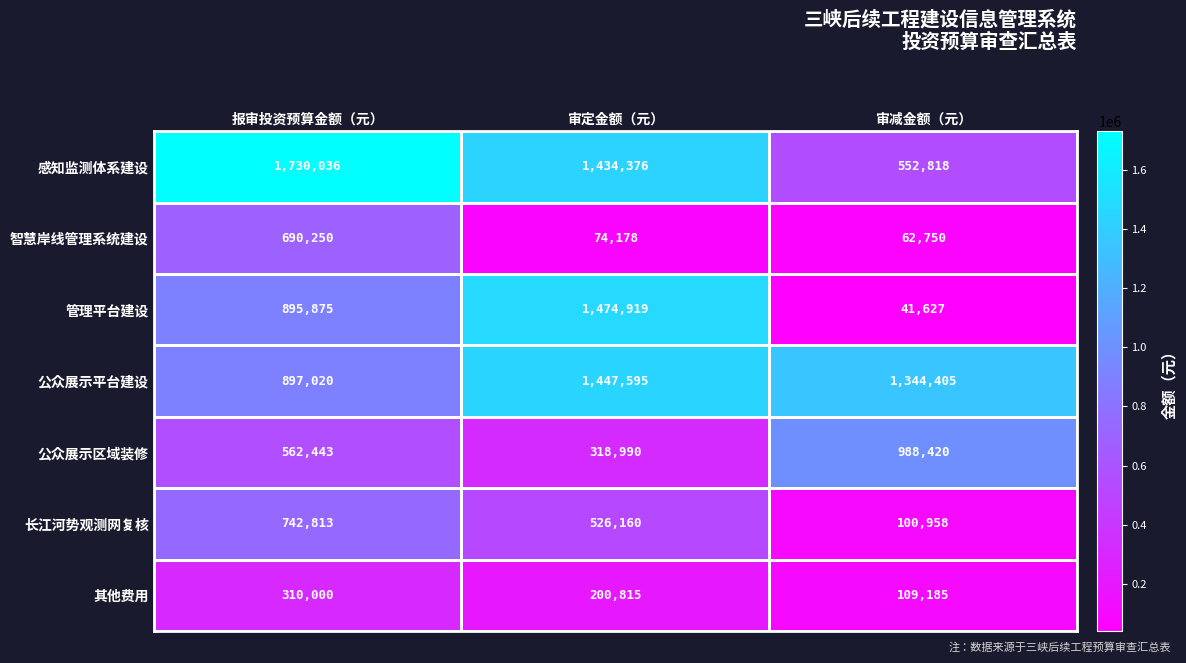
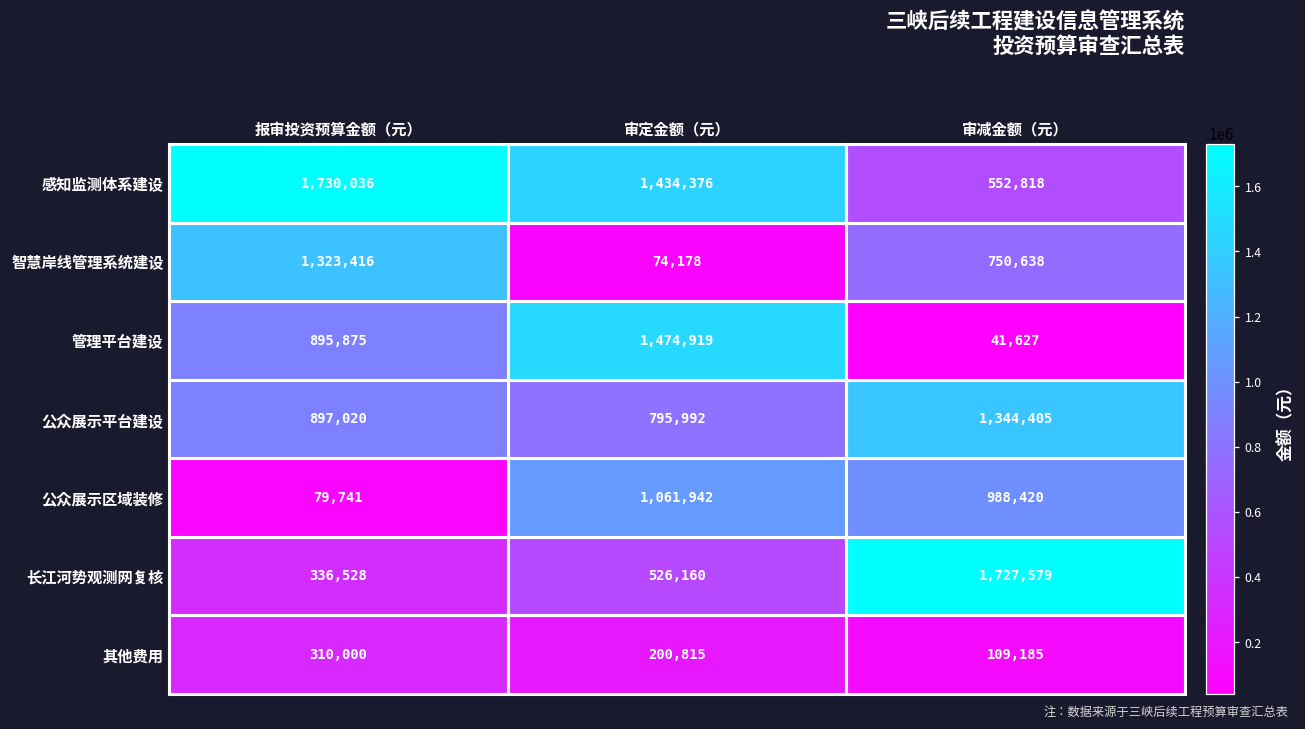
  {
    "感知监测体系建设": {
      "报审投资预算金额（元）": "1,730,036",
      "审定金额（元）": "1,434,376",
      "审减金额（元）": "552,818"
    },
    "智慧岸线管理系统建设": {
-     "报审投资预算金额（元）": "690,250",
+     "报审投资预算金额（元）": "1,323,416",
      "审定金额（元）": "74,178",
-     "审减金额（元）": "62,750"
+     "审减金额（元）": "750,638"
    },
    "管理平台建设": {
      "报审投资预算金额（元）": "895,875",
      "审定金额（元）": "1,474,919",
      "审减金额（元）": "41,627"
    },
    "公众展示平台建设": {
      "报审投资预算金额（元）": "897,020",
-     "审定金额（元）": "1,447,595",
+     "审定金额（元）": "795,992",
      "审减金额（元）": "1,344,405"
    },
    "公众展示区域装修": {
-     "报审投资预算金额（元）": "562,443",
-     "审定金额（元）": "318,990",
+     "报审投资预算金额（元）": "79,741",
+     "审定金额（元）": "1,061,942",
      "审减金额（元）": "988,420"
    },
    "长江河势观测网复核": {
-     "报审投资预算金额（元）": "742,813",
+     "报审投资预算金额（元）": "336,528",
      "审定金额（元）": "526,160",
-     "审减金额（元）": "100,958"
+     "审减金额（元）": "1,727,579"
    },
    "其他费用": {
      "报审投资预算金额（元）": "310,000",
      "审定金额（元）": "200,815",
      "审减金额（元）": "109,185"
    }
  }
